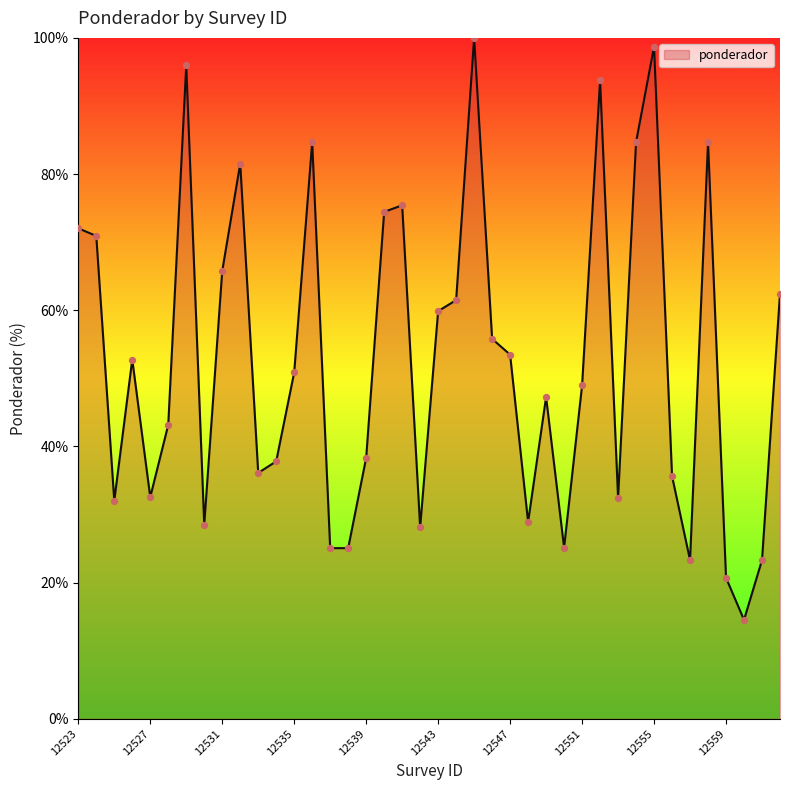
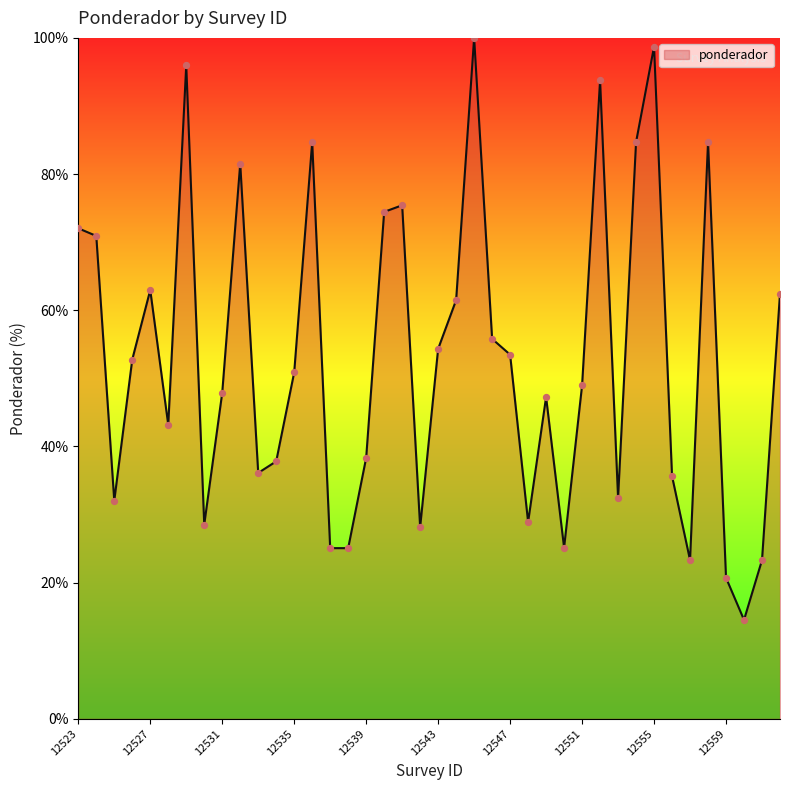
  {
    "12523": "72%",
-   "12527": "33%",
-   "12531": "66%",
+   "12527": "63%",
+   "12531": "48%",
    "12535": "51%",
    "12539": "38%",
-   "12543": "60%",
+   "12543": "54%",
    "12547": "53%",
    "12551": "49%",
    "12555": "99%",
    "12559": "21%"
  }
